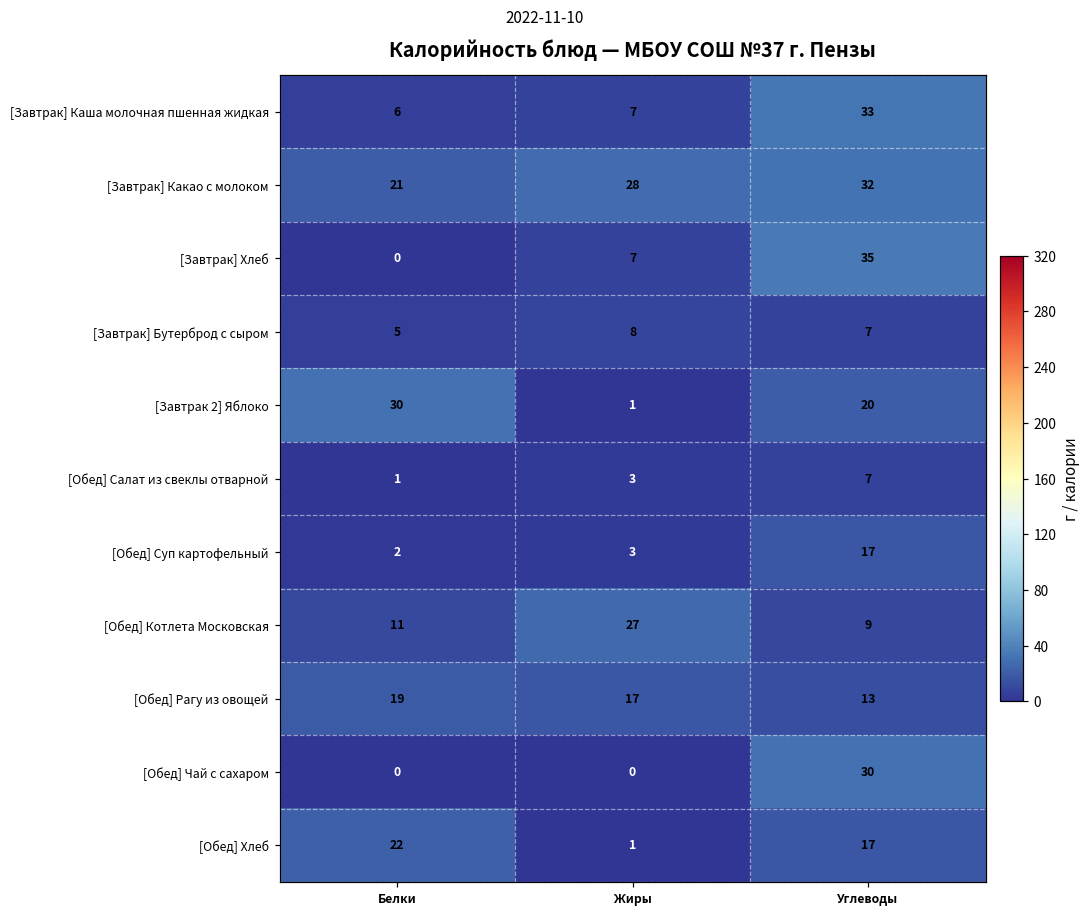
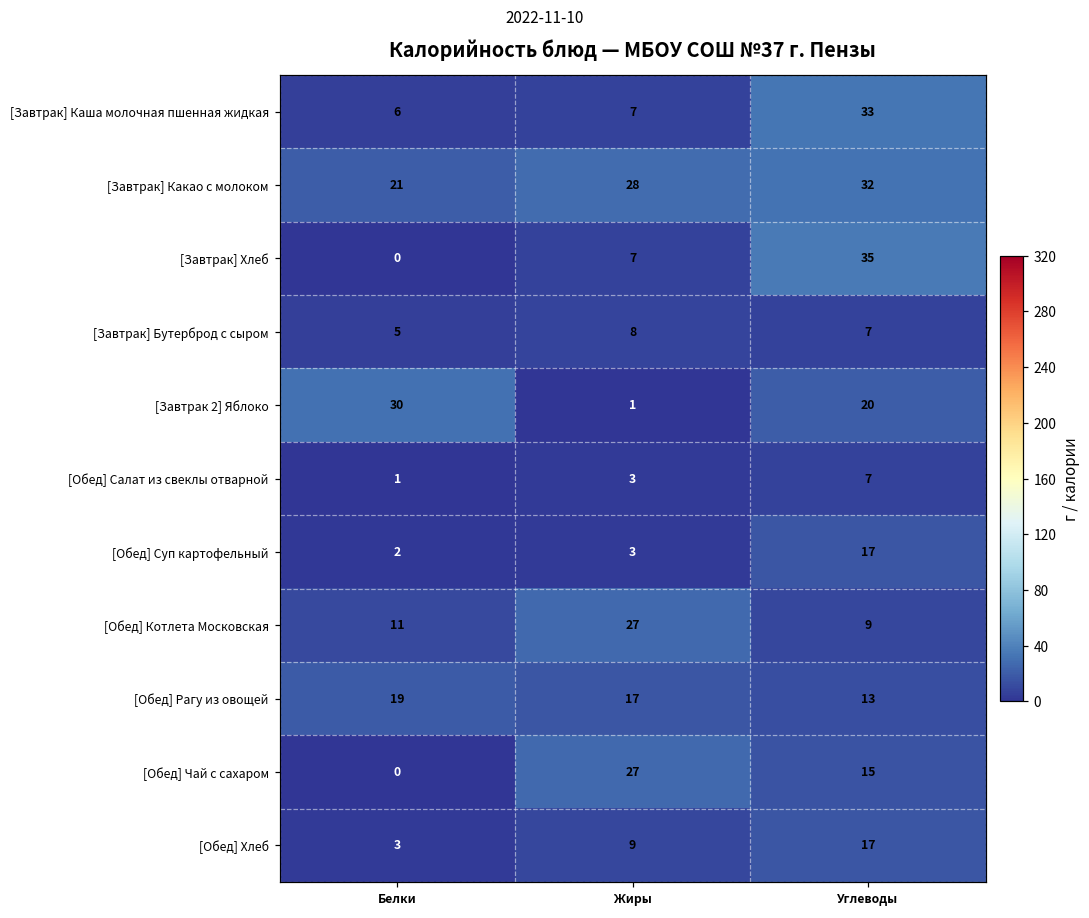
  {
    "[Завтрак] Каша молочная пшенная жидкая": {
      "Белки": 6,
      "Жиры": 7,
      "Углеводы": 33
    },
    "[Завтрак] Какао с молоком": {
      "Белки": 21,
      "Жиры": 28,
      "Углеводы": 32
    },
    "[Завтрак] Хлеб": {
      "Белки": 0,
      "Жиры": 7,
      "Углеводы": 35
    },
    "[Завтрак] Бутерброд с сыром": {
      "Белки": 5,
      "Жиры": 8,
      "Углеводы": 7
    },
    "[Завтрак 2] Яблоко": {
      "Белки": 30,
      "Жиры": 1,
      "Углеводы": 20
    },
    "[Обед] Салат из свеклы отварной": {
      "Белки": 1,
      "Жиры": 3,
      "Углеводы": 7
    },
    "[Обед] Суп картофельный": {
      "Белки": 2,
      "Жиры": 3,
      "Углеводы": 17
    },
    "[Обед] Котлета Московская": {
      "Белки": 11,
      "Жиры": 27,
      "Углеводы": 9
    },
    "[Обед] Рагу из овощей": {
      "Белки": 19,
      "Жиры": 17,
      "Углеводы": 13
    },
    "[Обед] Чай с сахаром": {
      "Белки": 0,
-     "Жиры": 0,
-     "Углеводы": 30
+     "Жиры": 27,
+     "Углеводы": 15
    },
    "[Обед] Хлеб": {
-     "Белки": 22,
-     "Жиры": 1,
+     "Белки": 3,
+     "Жиры": 9,
      "Углеводы": 17
    }
  }
